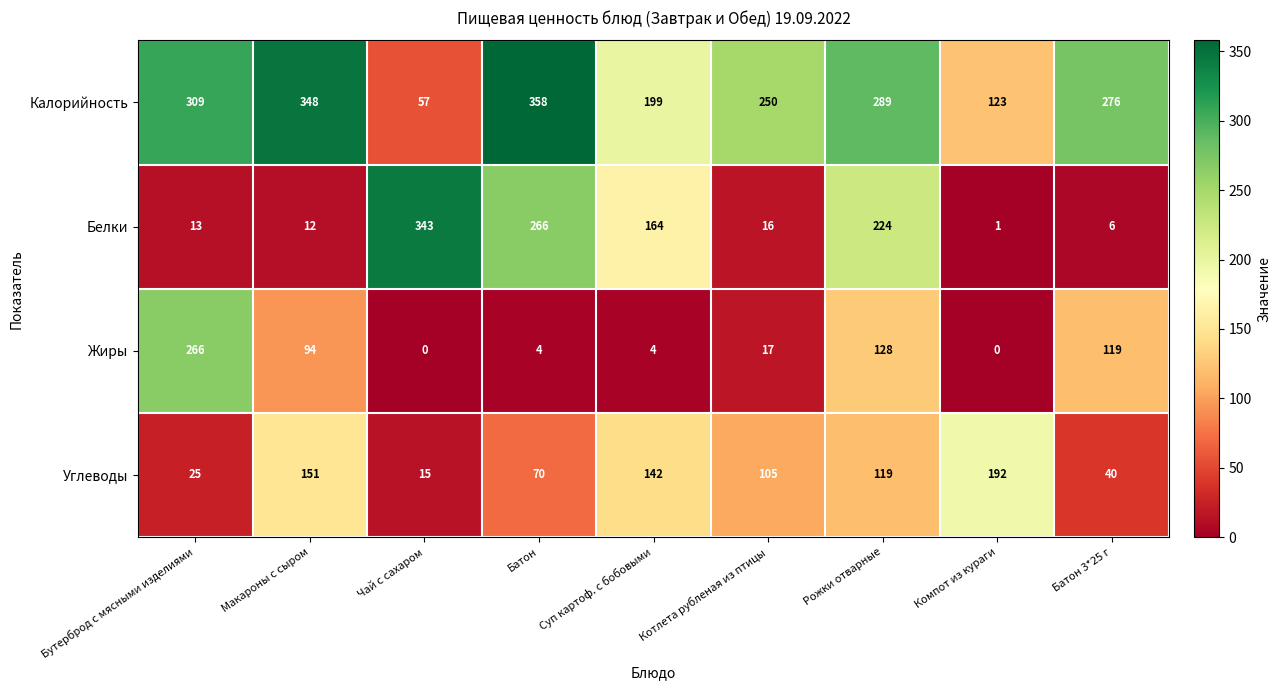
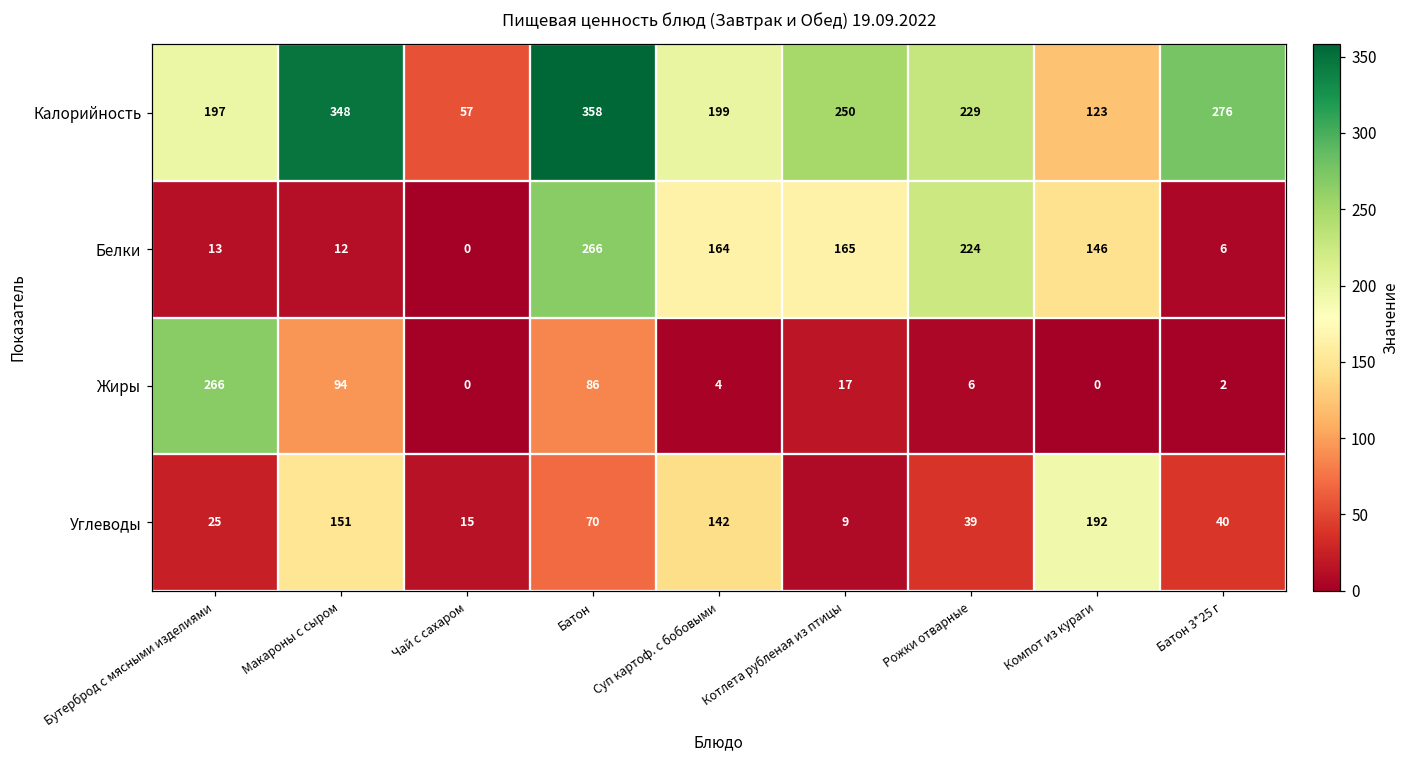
  {
    "Калорийность": {
-     "Бутерброд с мясными изделиями": 309,
+     "Бутерброд с мясными изделиями": 197,
      "Макароны с сыром": 348,
      "Чай с сахаром": 57,
      "Батон": 358,
      "Суп картоф. с бобовыми": 199,
      "Котлета рубленая из птицы": 250,
-     "Рожки отварные": 289,
+     "Рожки отварные": 229,
      "Компот из кураги": 123,
      "Батон 3*25 г": 276
    },
    "Белки": {
      "Бутерброд с мясными изделиями": 13,
      "Макароны с сыром": 12,
-     "Чай с сахаром": 343,
+     "Чай с сахаром": 0,
      "Батон": 266,
      "Суп картоф. с бобовыми": 164,
-     "Котлета рубленая из птицы": 16,
+     "Котлета рубленая из птицы": 165,
      "Рожки отварные": 224,
-     "Компот из кураги": 1,
+     "Компот из кураги": 146,
      "Батон 3*25 г": 6
    },
    "Жиры": {
      "Бутерброд с мясными изделиями": 266,
      "Макароны с сыром": 94,
      "Чай с сахаром": 0,
-     "Батон": 4,
+     "Батон": 86,
      "Суп картоф. с бобовыми": 4,
      "Котлета рубленая из птицы": 17,
-     "Рожки отварные": 128,
+     "Рожки отварные": 6,
      "Компот из кураги": 0,
-     "Батон 3*25 г": 119
+     "Батон 3*25 г": 2
    },
    "Углеводы": {
      "Бутерброд с мясными изделиями": 25,
      "Макароны с сыром": 151,
      "Чай с сахаром": 15,
      "Батон": 70,
      "Суп картоф. с бобовыми": 142,
-     "Котлета рубленая из птицы": 105,
-     "Рожки отварные": 119,
+     "Котлета рубленая из птицы": 9,
+     "Рожки отварные": 39,
      "Компот из кураги": 192,
      "Батон 3*25 г": 40
    }
  }
